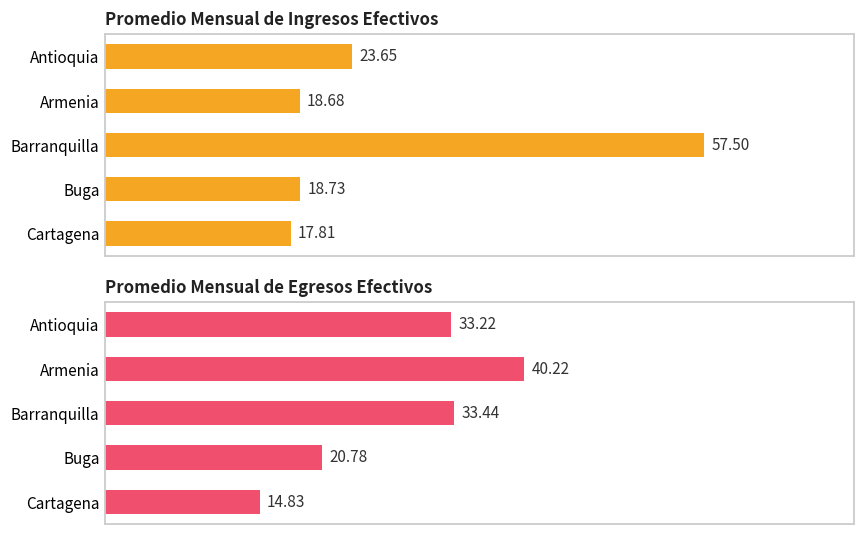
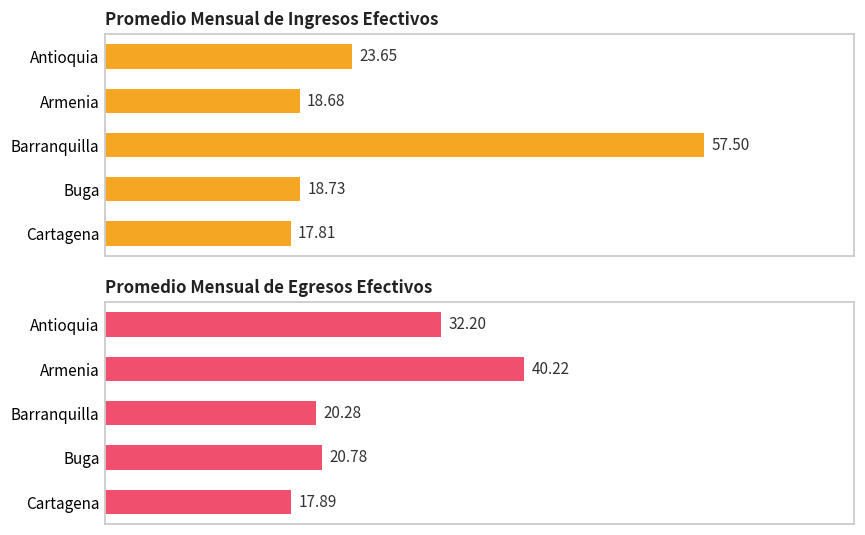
  {
    "Promedio Mensual de Ingresos Efectivos": {
      "Antioquia": 23.65,
      "Armenia": 18.68,
      "Barranquilla": 57.50,
      "Buga": 18.73,
      "Cartagena": 17.81
    },
    "Promedio Mensual de Egresos Efectivos": {
-     "Antioquia": 33.22,
+     "Antioquia": 32.20,
      "Armenia": 40.22,
-     "Barranquilla": 33.44,
+     "Barranquilla": 20.28,
      "Buga": 20.78,
-     "Cartagena": 14.83
+     "Cartagena": 17.89
    }
  }
